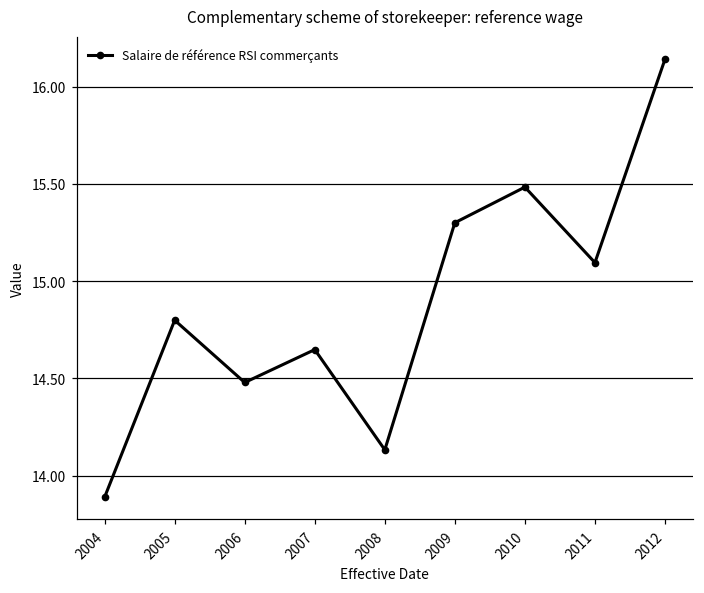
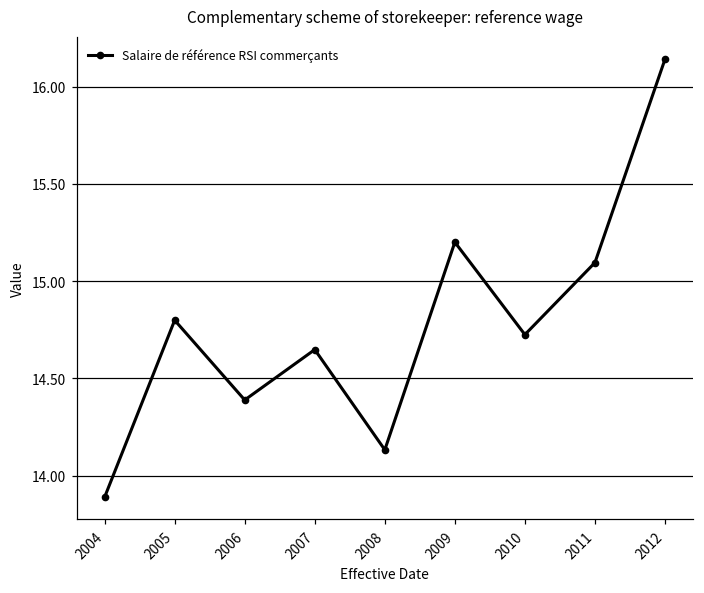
  {
    "2004": 13.89,
    "2005": 14.80,
-   "2006": 14.48,
+   "2006": 14.39,
    "2007": 14.65,
    "2008": 14.13,
-   "2009": 15.3,
-   "2010": 15.48,
+   "2009": 15.2,
+   "2010": 14.73,
    "2011": 15.10,
    "2012": 16.14
  }
